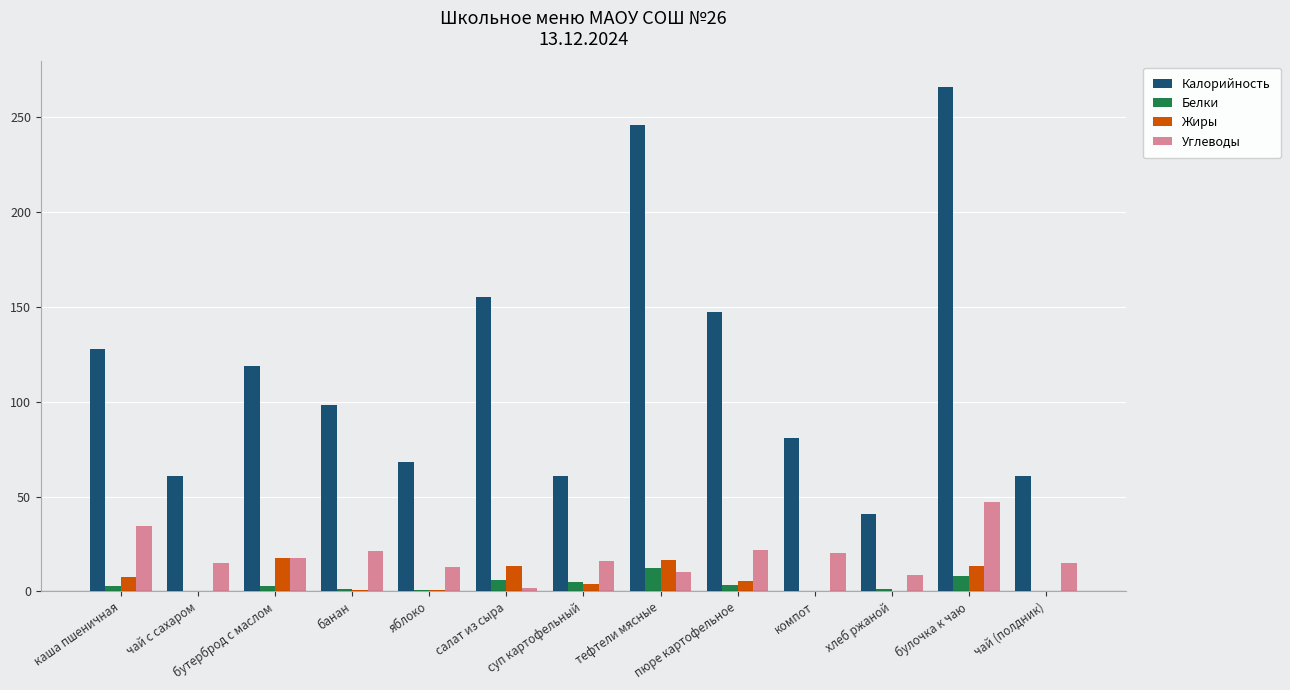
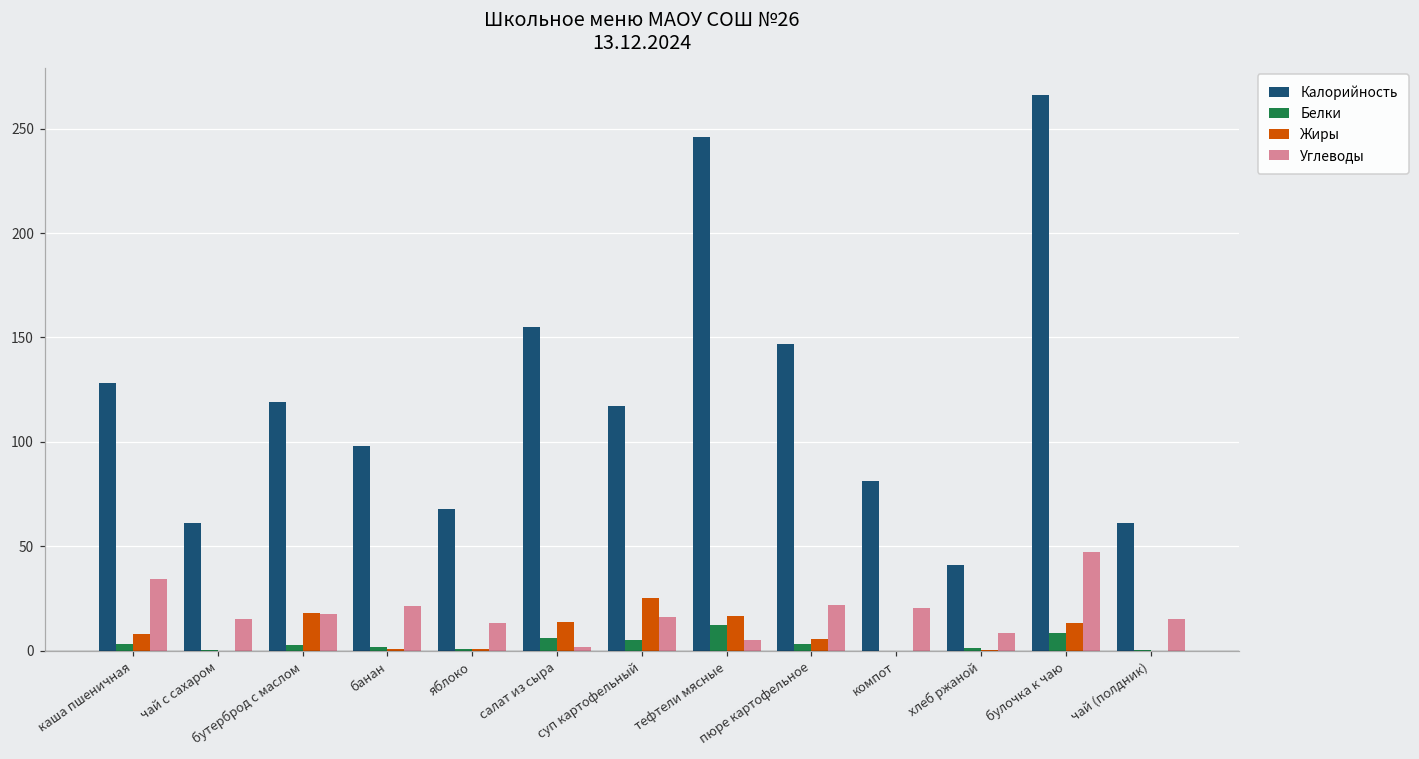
  {
    "Калорийность": {
      "каша пшеничная": 128,
      "чай с сахаром": 61,
      "бутерброд с маслом": 119,
      "банан": 98,
      "яблоко": 68,
      "салат из сыра": 155,
-     "суп картофельный": 61,
+     "суп картофельный": 117,
      "тефтели мясные": 246,
      "пюре картофельное": 147,
      "компот": 81,
      "хлеб ржаной": 41,
      "булочка к чаю": 266,
      "чай (полдник)": 61
    },
    "Белки": {
      "каша пшеничная": 3,
      "бутерброд с маслом": 3,
      "банан": 2,
      "салат из сыра": 6,
      "суп картофельный": 5,
      "тефтели мясные": 12,
      "пюре картофельное": 3,
      "компот": 0,
      "булочка к чаю": 8
    },
    "Жиры": {
      "каша пшеничная": 8,
      "чай с сахаром": 0,
      "бутерброд с маслом": 18,
      "салат из сыра": 14,
-     "суп картофельный": 4,
+     "суп картофельный": 25,
      "тефтели мясные": 17,
      "пюре картофельное": 5,
      "компот": 0,
      "булочка к чаю": 13,
      "чай (полдник)": 0
    },
    "Углеводы": {
      "каша пшеничная": 34,
      "чай с сахаром": 15,
      "бутерброд с маслом": 18,
      "банан": 21,
      "яблоко": 13,
      "салат из сыра": 2,
      "суп картофельный": 16,
-     "тефтели мясные": 10,
+     "тефтели мясные": 5,
      "пюре картофельное": 22,
      "компот": 20,
      "хлеб ржаной": 9,
      "булочка к чаю": 47,
      "чай (полдник)": 15
    }
  }
